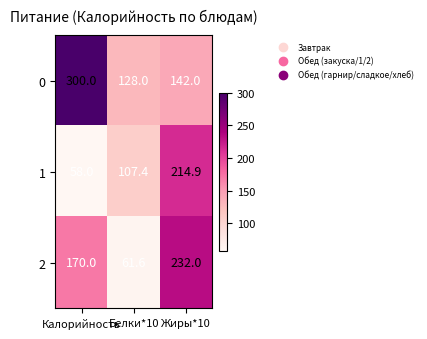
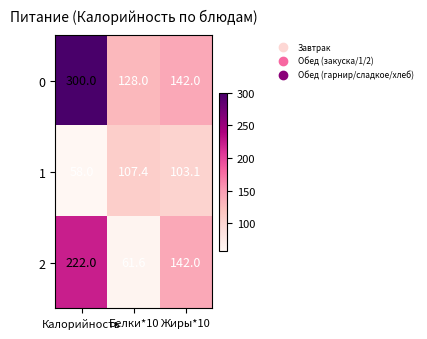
  {
    "0": {
      "Калорийность": 300.0,
      "Жиры*10": 142.0
    },
    "1": {
-     "Жиры*10": 214.9
+     "Жиры*10": 103.1
    },
    "2": {
-     "Калорийность": 170.0,
-     "Жиры*10": 232.0
+     "Калорийность": 222.0,
+     "Жиры*10": 142.0
    }
  }
